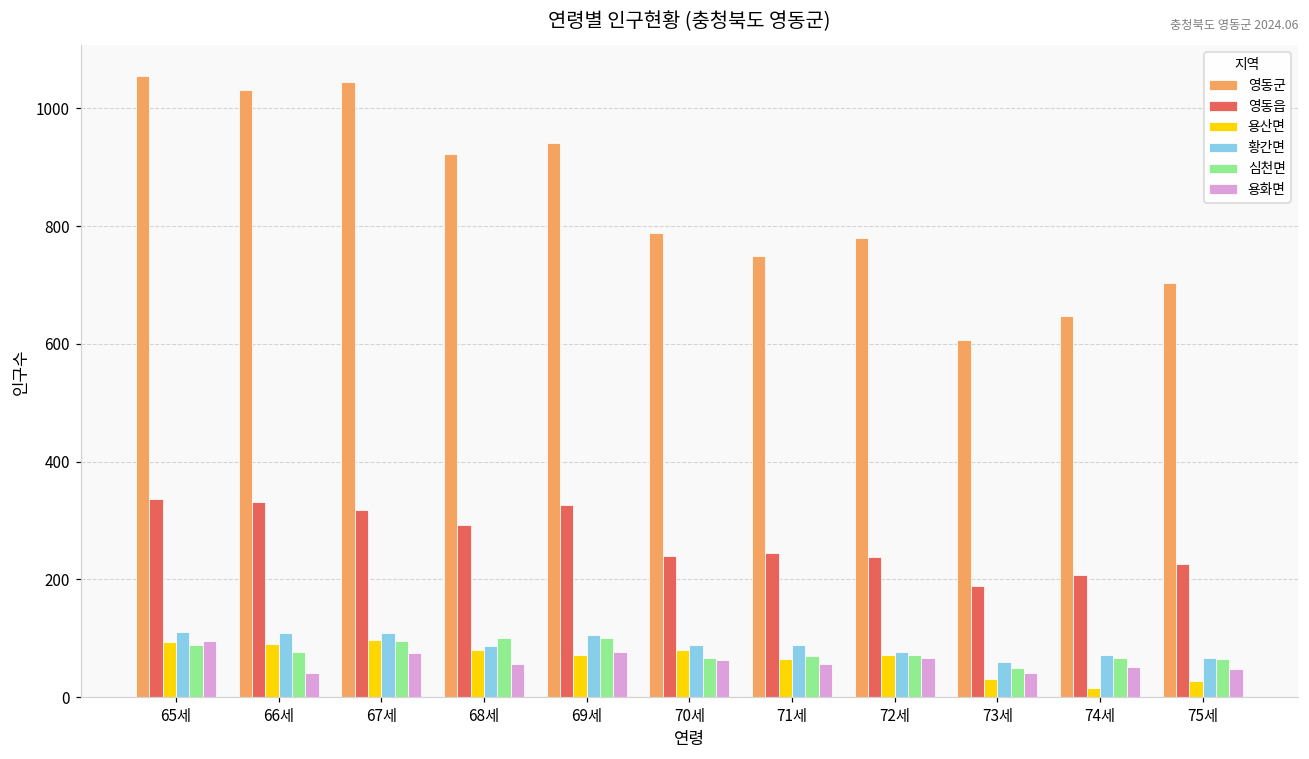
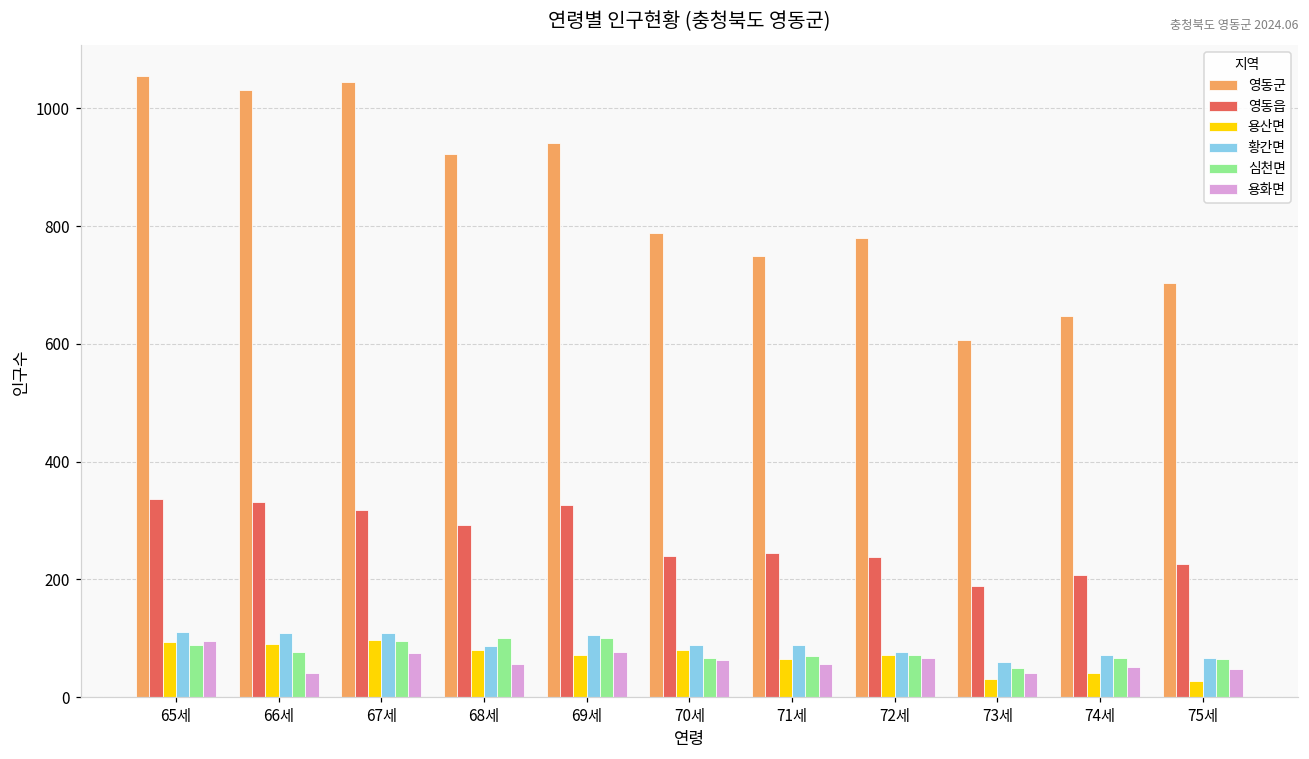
  {
    "영동군": {
      "65세": 1050,
      "66세": 1030,
      "67세": 1040,
      "68세": 920,
      "69세": 940,
      "70세": 790,
      "71세": 750,
      "72세": 780,
      "73세": 610,
      "74세": 650,
      "75세": 700
    },
    "영동읍": {
      "65세": 340,
      "66세": 330,
      "67세": 320,
      "68세": 290,
      "69세": 330,
      "70세": 240,
      "71세": 250,
      "72세": 240,
      "73세": 190,
      "74세": 210,
      "75세": 230
    },
    "용산면": {
      "65세": 90,
      "66세": 90,
      "67세": 100,
      "68세": 80,
      "69세": 70,
      "70세": 80,
      "71세": 60,
      "72세": 70,
      "73세": 30,
-     "74세": 20,
+     "74세": 40,
      "75세": 30
    },
    "황간면": {
      "65세": 110,
      "66세": 110,
      "67세": 110,
      "68세": 90,
      "69세": 110,
      "70세": 90,
      "71세": 90,
      "72세": 80,
      "73세": 60,
      "74세": 70,
      "75세": 70
    },
    "심천면": {
      "65세": 90,
      "66세": 80,
      "67세": 100,
      "68세": 100,
      "69세": 100,
      "70세": 70,
      "71세": 70,
      "72세": 70,
      "73세": 50,
      "74세": 70,
      "75세": 70
    },
    "용화면": {
      "65세": 100,
      "66세": 40,
      "67세": 80,
      "68세": 60,
      "69세": 80,
      "70세": 60,
      "71세": 60,
      "72세": 70,
      "73세": 40,
      "74세": 50,
      "75세": 50
    }
  }
